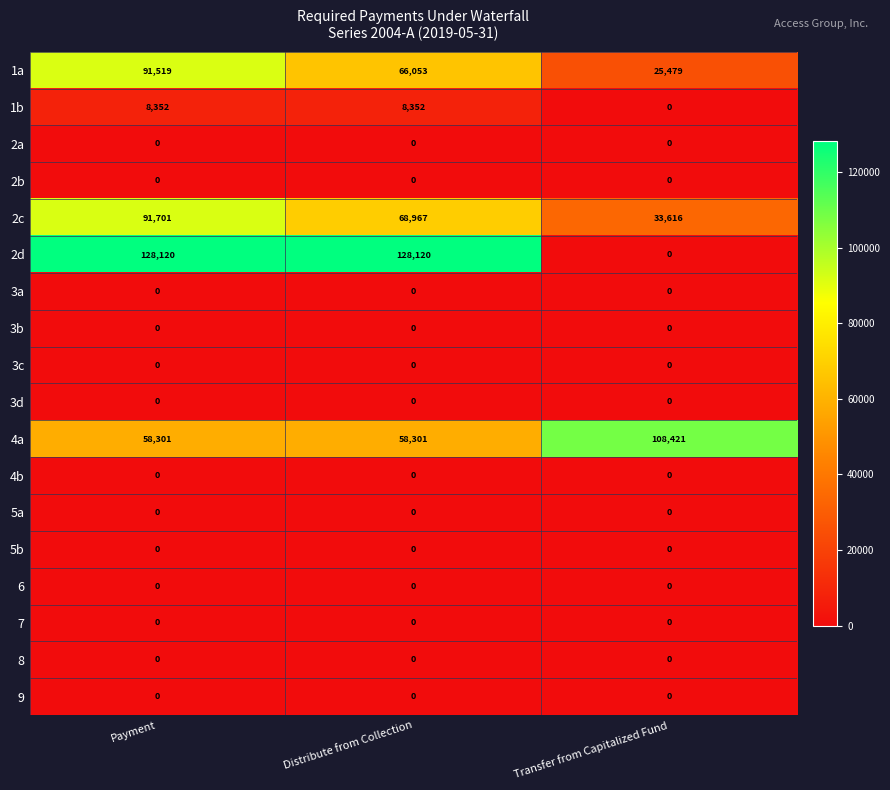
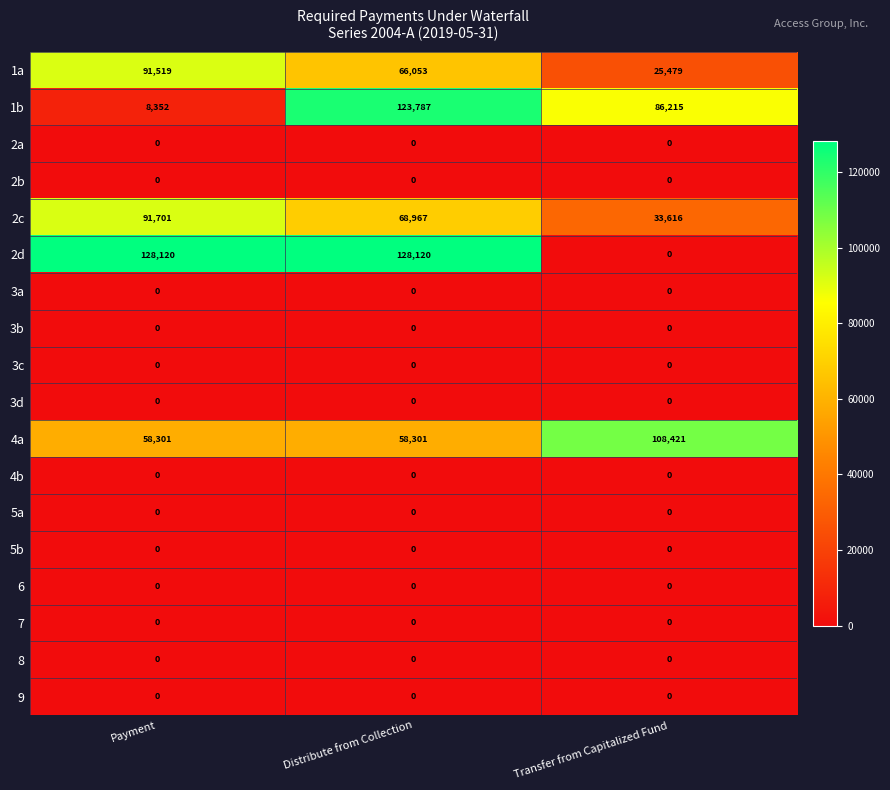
  {
    "1a": {
      "Payment": "91,519",
      "Distribute from Collection": "66,053",
      "Transfer from Capitalized Fund": "25,479"
    },
    "1b": {
      "Payment": "8,352",
-     "Distribute from Collection": "8,352",
-     "Transfer from Capitalized Fund": "0"
+     "Distribute from Collection": "123,787",
+     "Transfer from Capitalized Fund": "86,215"
    },
    "2a": {
      "Payment": "0",
      "Distribute from Collection": "0",
      "Transfer from Capitalized Fund": "0"
    },
    "2b": {
      "Payment": "0",
      "Distribute from Collection": "0",
      "Transfer from Capitalized Fund": "0"
    },
    "2c": {
      "Payment": "91,701",
      "Distribute from Collection": "68,967",
      "Transfer from Capitalized Fund": "33,616"
    },
    "2d": {
      "Payment": "128,120",
      "Distribute from Collection": "128,120",
      "Transfer from Capitalized Fund": "0"
    },
    "3a": {
      "Payment": "0",
      "Distribute from Collection": "0",
      "Transfer from Capitalized Fund": "0"
    },
    "3b": {
      "Payment": "0",
      "Distribute from Collection": "0",
      "Transfer from Capitalized Fund": "0"
    },
    "3c": {
      "Payment": "0",
      "Distribute from Collection": "0",
      "Transfer from Capitalized Fund": "0"
    },
    "3d": {
      "Payment": "0",
      "Distribute from Collection": "0",
      "Transfer from Capitalized Fund": "0"
    },
    "4a": {
      "Payment": "58,301",
      "Distribute from Collection": "58,301",
      "Transfer from Capitalized Fund": "108,421"
    },
    "4b": {
      "Payment": "0",
      "Distribute from Collection": "0",
      "Transfer from Capitalized Fund": "0"
    },
    "5a": {
      "Payment": "0",
      "Distribute from Collection": "0",
      "Transfer from Capitalized Fund": "0"
    },
    "5b": {
      "Payment": "0",
      "Distribute from Collection": "0",
      "Transfer from Capitalized Fund": "0"
    },
    "6": {
      "Payment": "0",
      "Distribute from Collection": "0",
      "Transfer from Capitalized Fund": "0"
    },
    "7": {
      "Payment": "0",
      "Distribute from Collection": "0",
      "Transfer from Capitalized Fund": "0"
    },
    "8": {
      "Payment": "0",
      "Distribute from Collection": "0",
      "Transfer from Capitalized Fund": "0"
    },
    "9": {
      "Payment": "0",
      "Distribute from Collection": "0",
      "Transfer from Capitalized Fund": "0"
    }
  }
